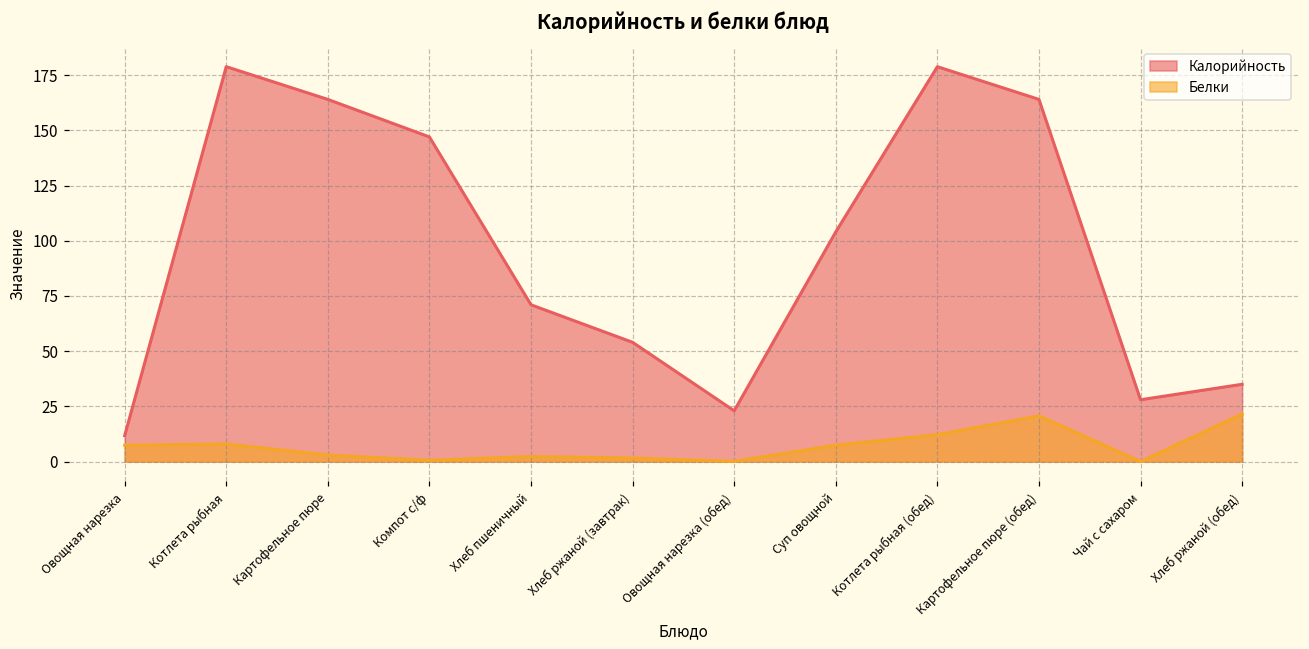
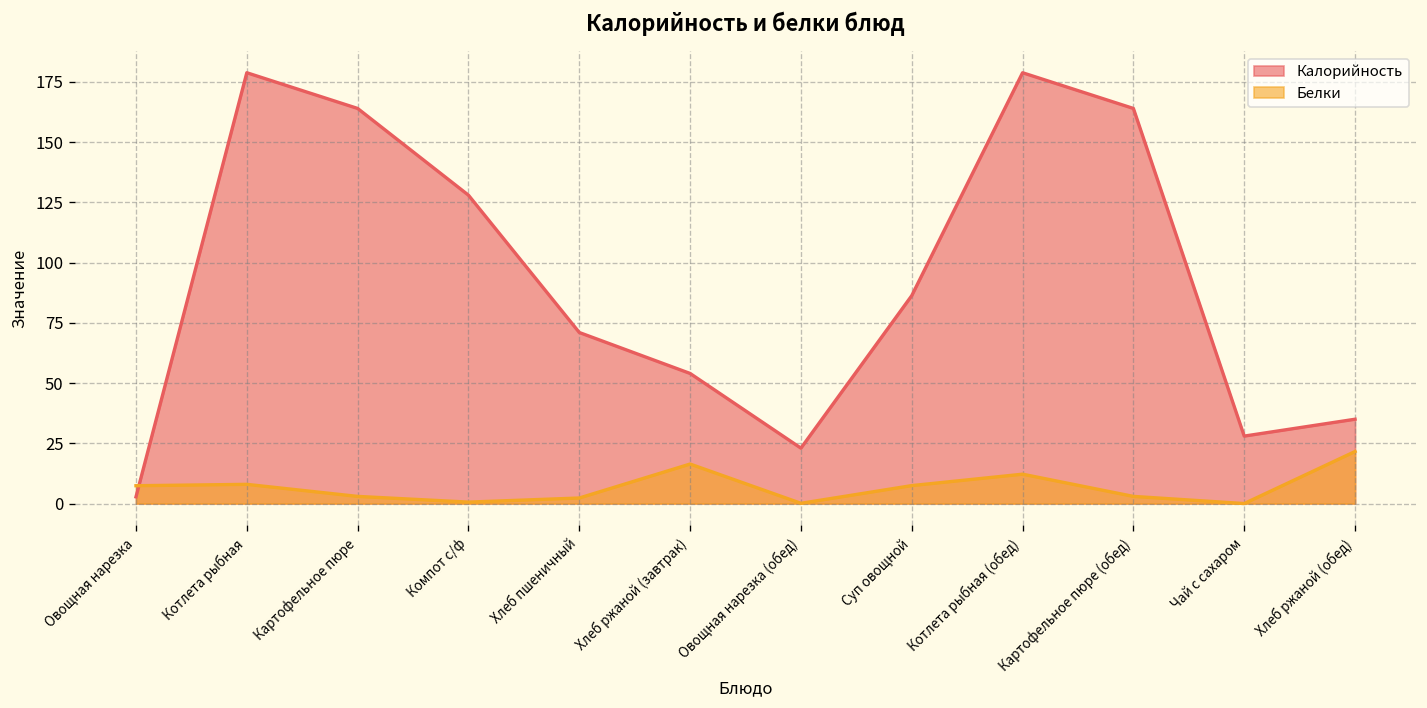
  {
    "Калорийность": {
-     "Овощная нарезка": 12,
+     "Овощная нарезка": 3,
      "Котлета рыбная": 179,
      "Картофельное пюре": 164,
-     "Компот с/ф": 147,
+     "Компот с/ф": 128,
      "Хлеб пшеничный": 71,
      "Хлеб ржаной (завтрак)": 54,
      "Овощная нарезка (обед)": 23,
-     "Суп овощной": 104,
+     "Суп овощной": 86,
      "Котлета рыбная (обед)": 179,
      "Картофельное пюре (обед)": 164,
      "Чай с сахаром": 28,
      "Хлеб ржаной (обед)": 35
    },
    "Белки": {
      "Овощная нарезка": 7,
      "Котлета рыбная": 8,
      "Картофельное пюре": 3,
      "Компот с/ф": 1,
      "Хлеб пшеничный": 2,
-     "Хлеб ржаной (завтрак)": 2,
+     "Хлеб ржаной (завтрак)": 16,
      "Овощная нарезка (обед)": 0,
      "Суп овощной": 7,
      "Котлета рыбная (обед)": 12,
-     "Картофельное пюре (обед)": 21,
+     "Картофельное пюре (обед)": 3,
      "Чай с сахаром": 0,
      "Хлеб ржаной (обед)": 22
    }
  }
